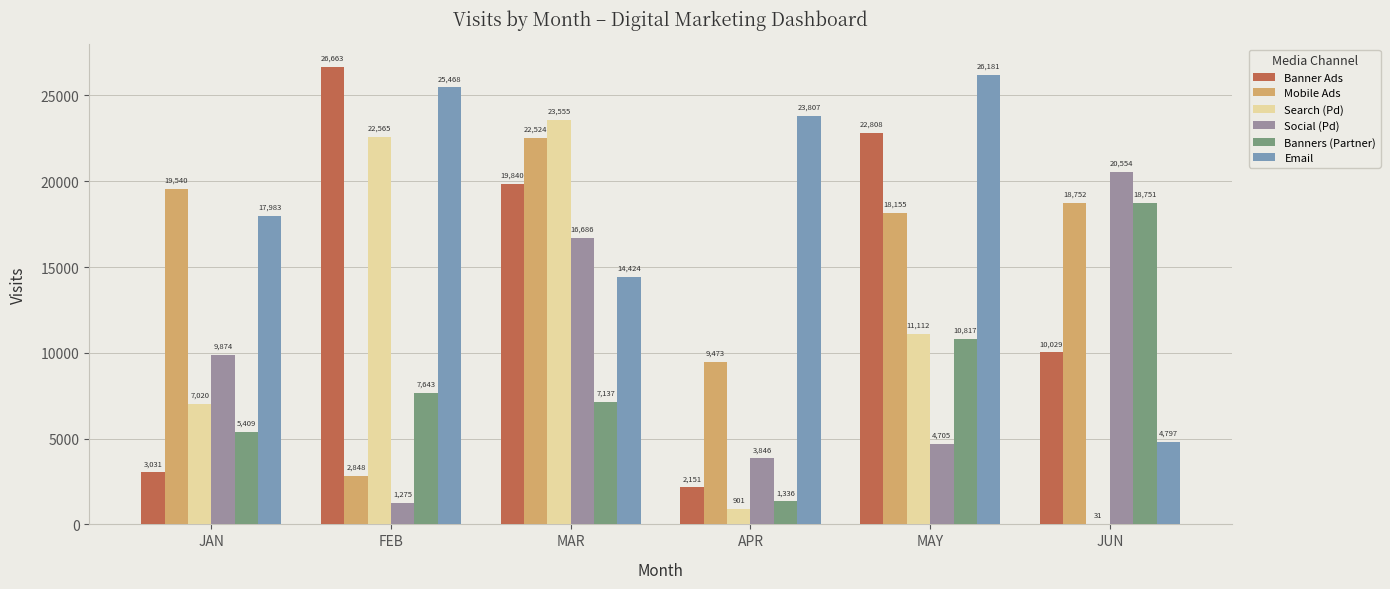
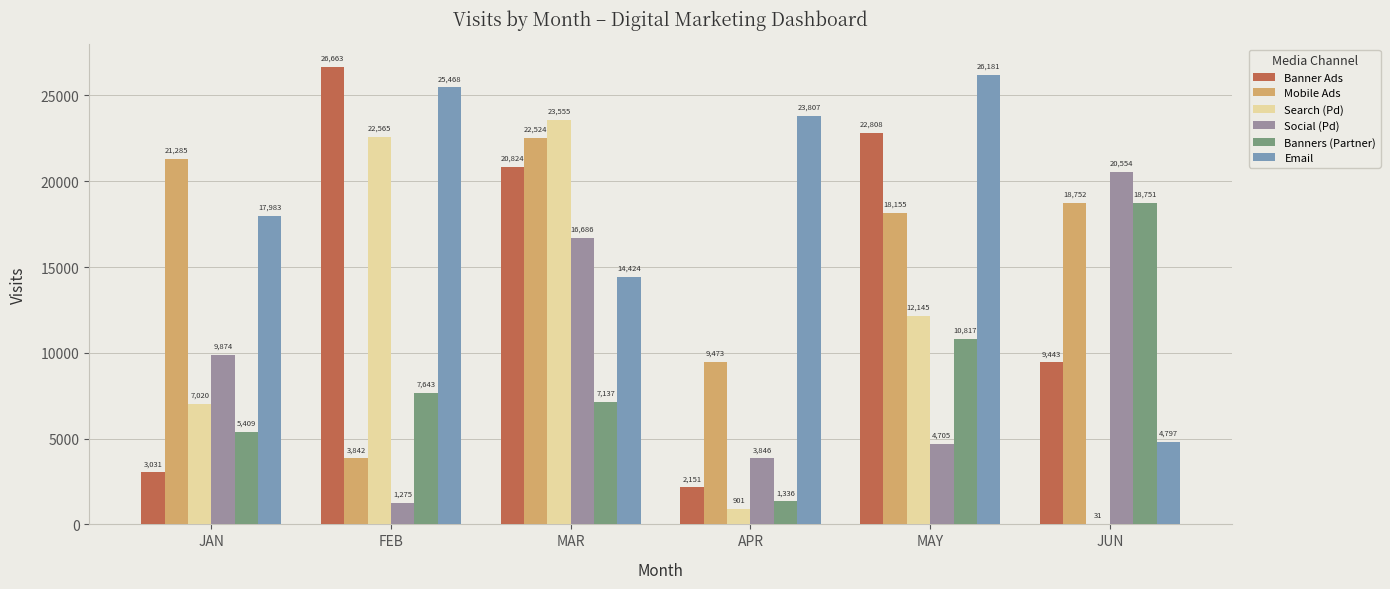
  {
    "Banner Ads": {
      "JAN": "3,031",
      "FEB": "26,663",
-     "MAR": "19,840",
+     "MAR": "20,824",
      "APR": "2,151",
      "MAY": "22,808",
-     "JUN": "10,029"
+     "JUN": "9,443"
    },
    "Mobile Ads": {
-     "JAN": "19,540",
-     "FEB": "2,848",
+     "JAN": "21,285",
+     "FEB": "3,842",
      "MAR": "22,524",
      "APR": "9,473",
      "MAY": "18,155",
      "JUN": "18,752"
    },
    "Search (Pd)": {
      "JAN": "7,020",
      "FEB": "22,565",
      "MAR": "23,555",
      "APR": "901",
-     "MAY": "11,112",
+     "MAY": "12,145",
      "JUN": "31"
    }
  }
